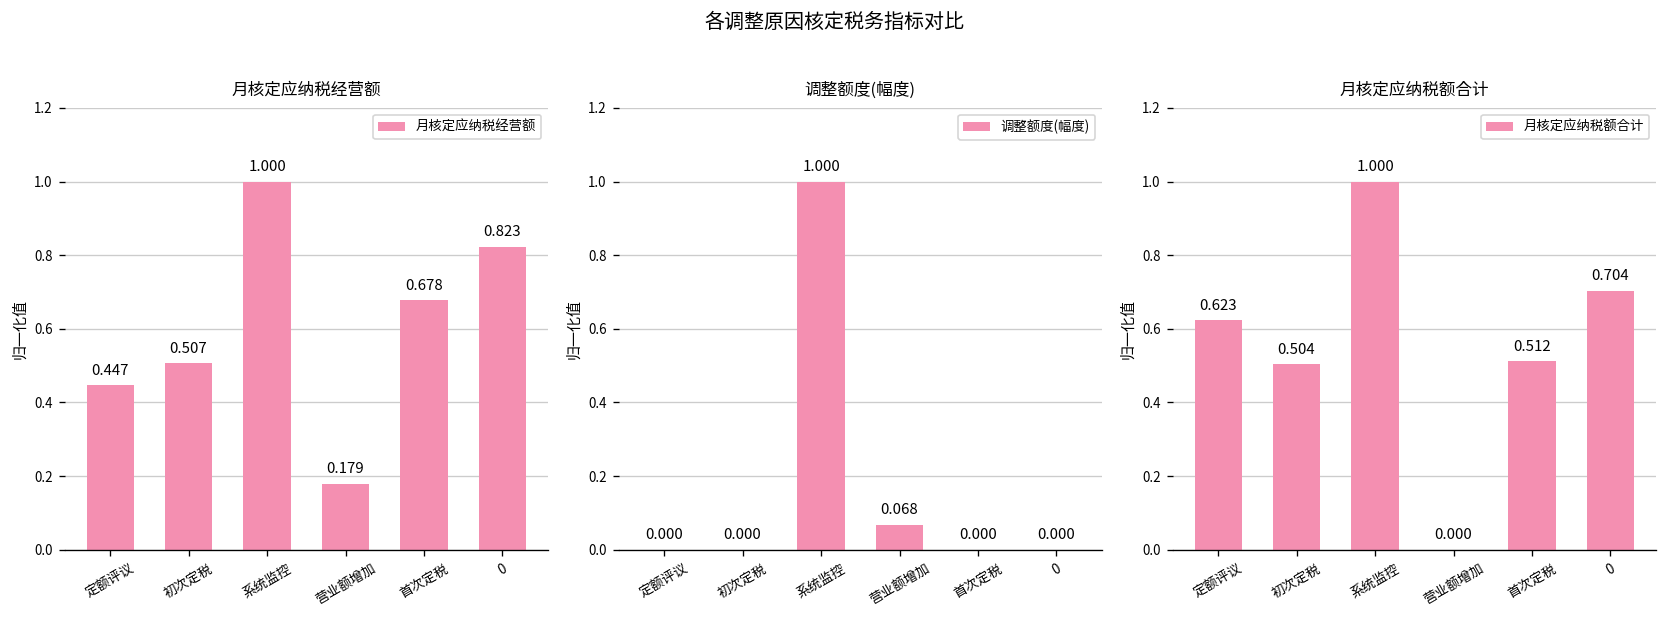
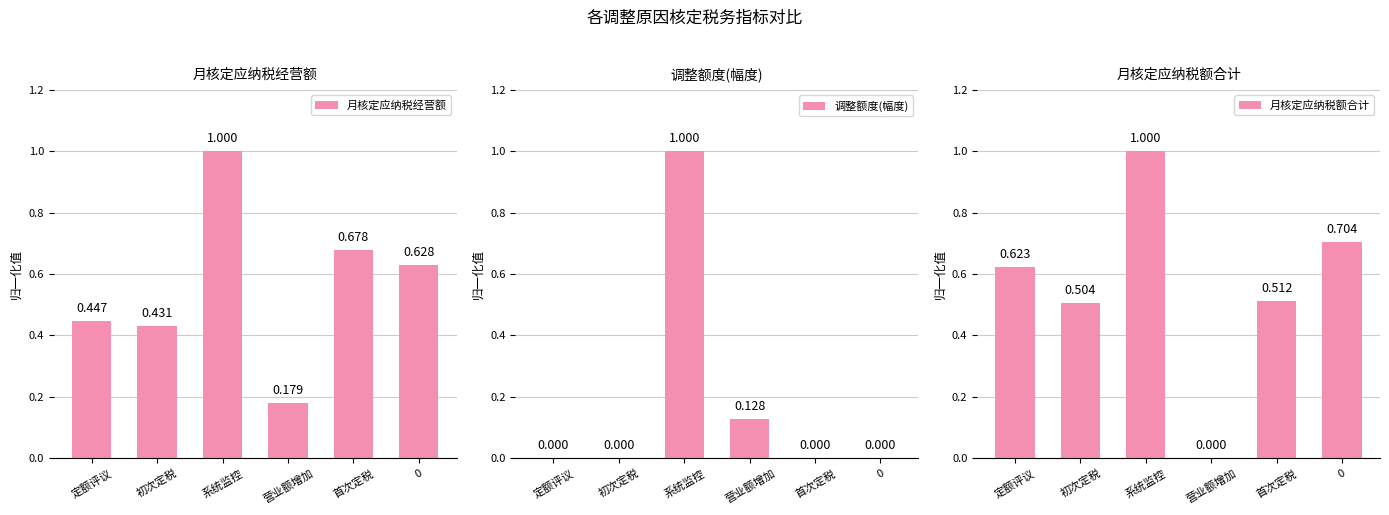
  {
    "月核定应纳税经营额": {
      "定额评议": 0.447,
-     "初次定税": 0.507,
+     "初次定税": 0.431,
      "系统监控": 1.000,
      "营业额增加": 0.179,
      "首次定税": 0.678,
-     "0": 0.823
+     "0": 0.628
    },
    "调整额度(幅度)": {
      "定额评议": 0.000,
      "初次定税": 0.000,
      "系统监控": 1.000,
-     "营业额增加": 0.068,
+     "营业额增加": 0.128,
      "首次定税": 0.000,
      "0": 0.000
    },
    "月核定应纳税额合计": {
      "定额评议": 0.623,
      "初次定税": 0.504,
      "系统监控": 1.000,
      "营业额增加": 0.000,
      "首次定税": 0.512,
      "0": 0.704
    }
  }
